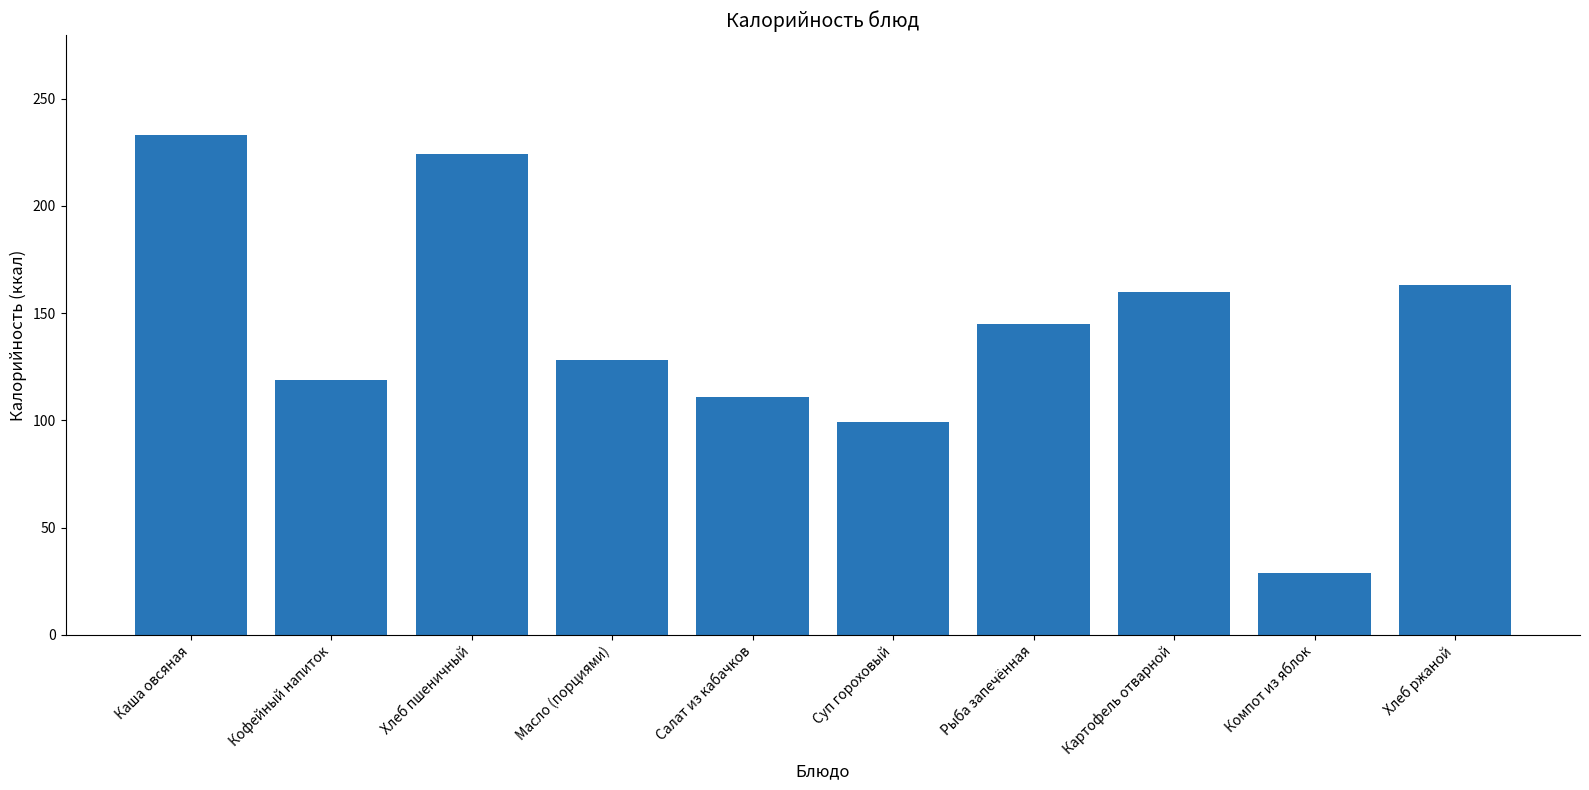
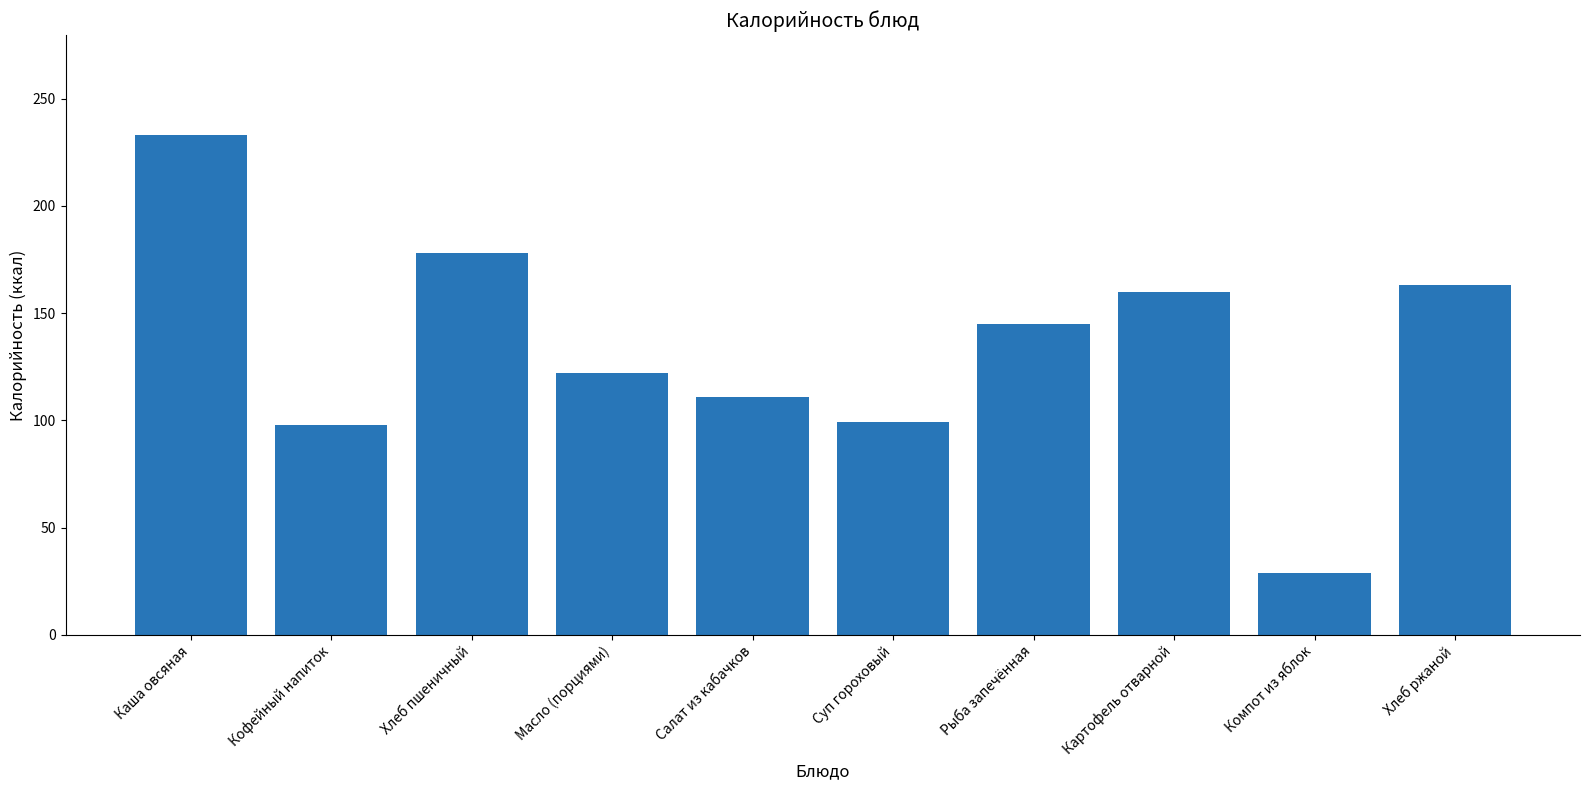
  {
    "Каша овсяная": 233,
-   "Кофейный напиток": 119,
-   "Хлеб пшеничный": 224,
-   "Масло (порциями)": 128,
+   "Кофейный напиток": 98,
+   "Хлеб пшеничный": 178,
+   "Масло (порциями)": 122,
    "Салат из кабачков": 111,
    "Суп гороховый": 99,
    "Рыба запечённая": 145,
    "Картофель отварной": 160,
    "Компот из яблок": 29,
    "Хлеб ржаной": 163
  }
